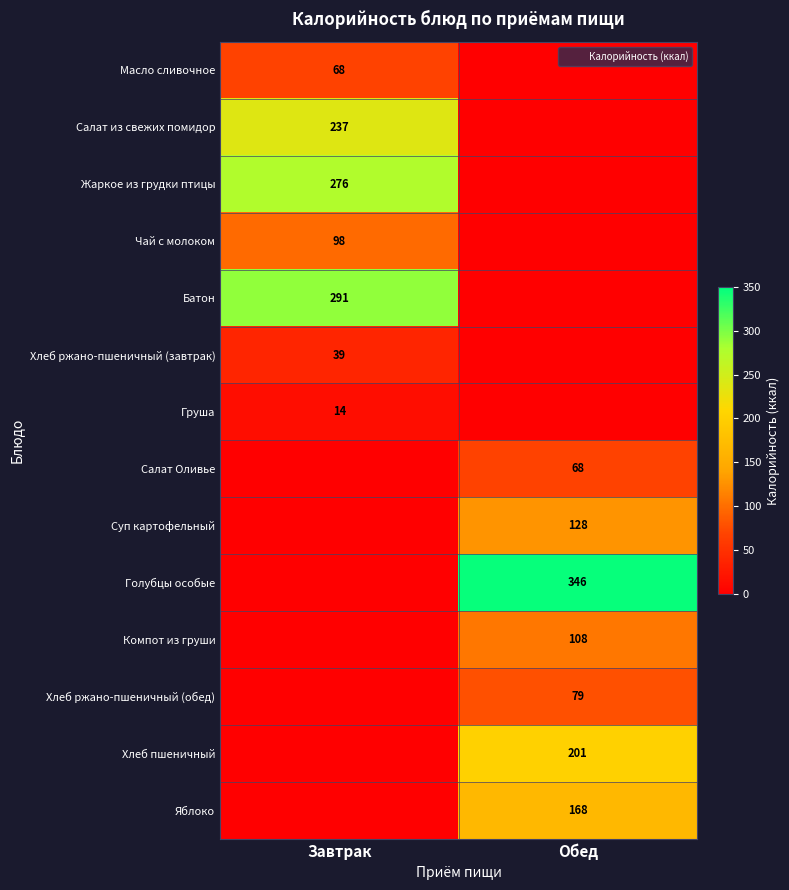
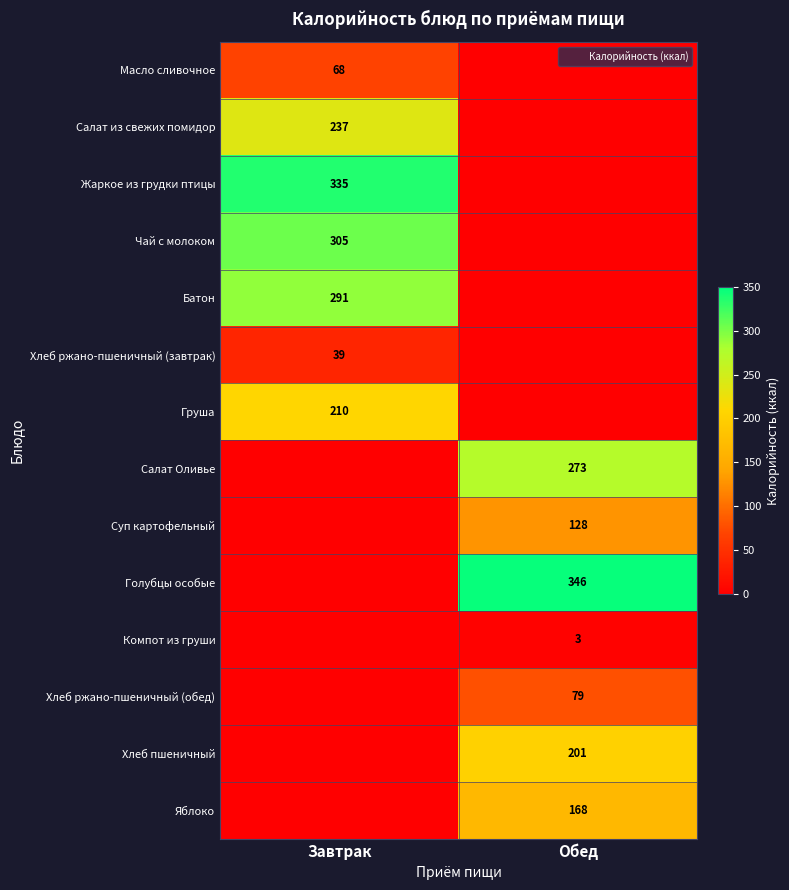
  {
    "Масло сливочное": {
      "Завтрак": 68
    },
    "Салат из свежих помидор": {
      "Завтрак": 237
    },
    "Жаркое из грудки птицы": {
-     "Завтрак": 276
+     "Завтрак": 335
    },
    "Чай с молоком": {
-     "Завтрак": 98
+     "Завтрак": 305
    },
    "Батон": {
      "Завтрак": 291
    },
    "Хлеб ржано-пшеничный (завтрак)": {
      "Завтрак": 39
    },
    "Груша": {
-     "Завтрак": 14
+     "Завтрак": 210
    },
    "Салат Оливье": {
-     "Обед": 68
+     "Обед": 273
    },
    "Суп картофельный": {
      "Обед": 128
    },
    "Голубцы особые": {
      "Обед": 346
    },
    "Компот из груши": {
-     "Обед": 108
+     "Обед": 3
    },
    "Хлеб ржано-пшеничный (обед)": {
      "Обед": 79
    },
    "Хлеб пшеничный": {
      "Обед": 201
    },
    "Яблоко": {
      "Обед": 168
    }
  }
